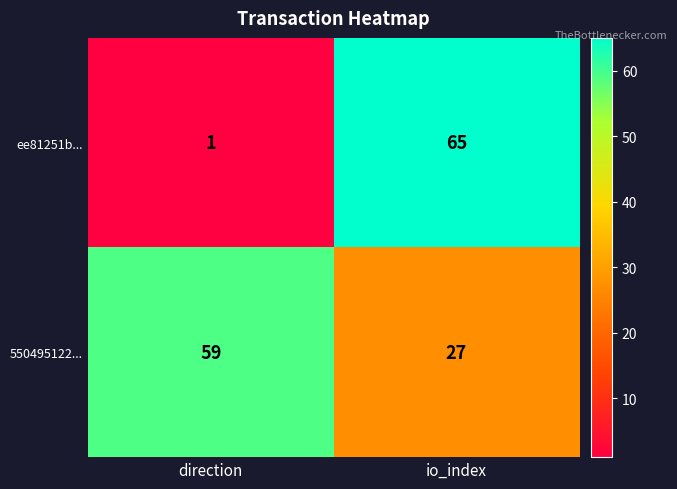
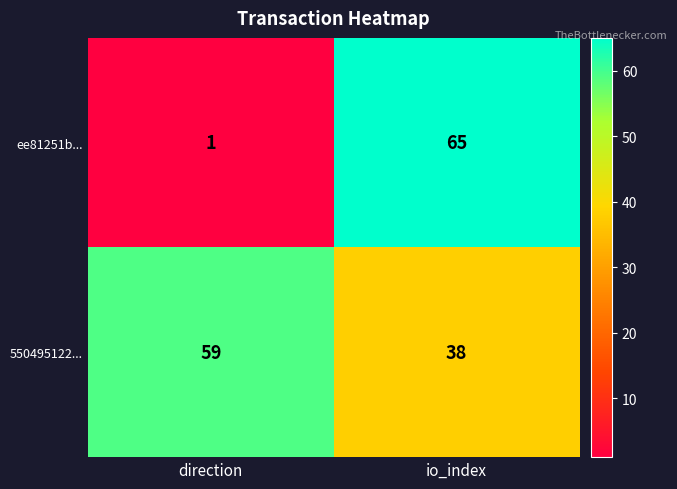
  {
    "ee81251b...": {
      "direction": 1,
      "io_index": 65
    },
    "550495122...": {
      "direction": 59,
-     "io_index": 27
+     "io_index": 38
    }
  }
